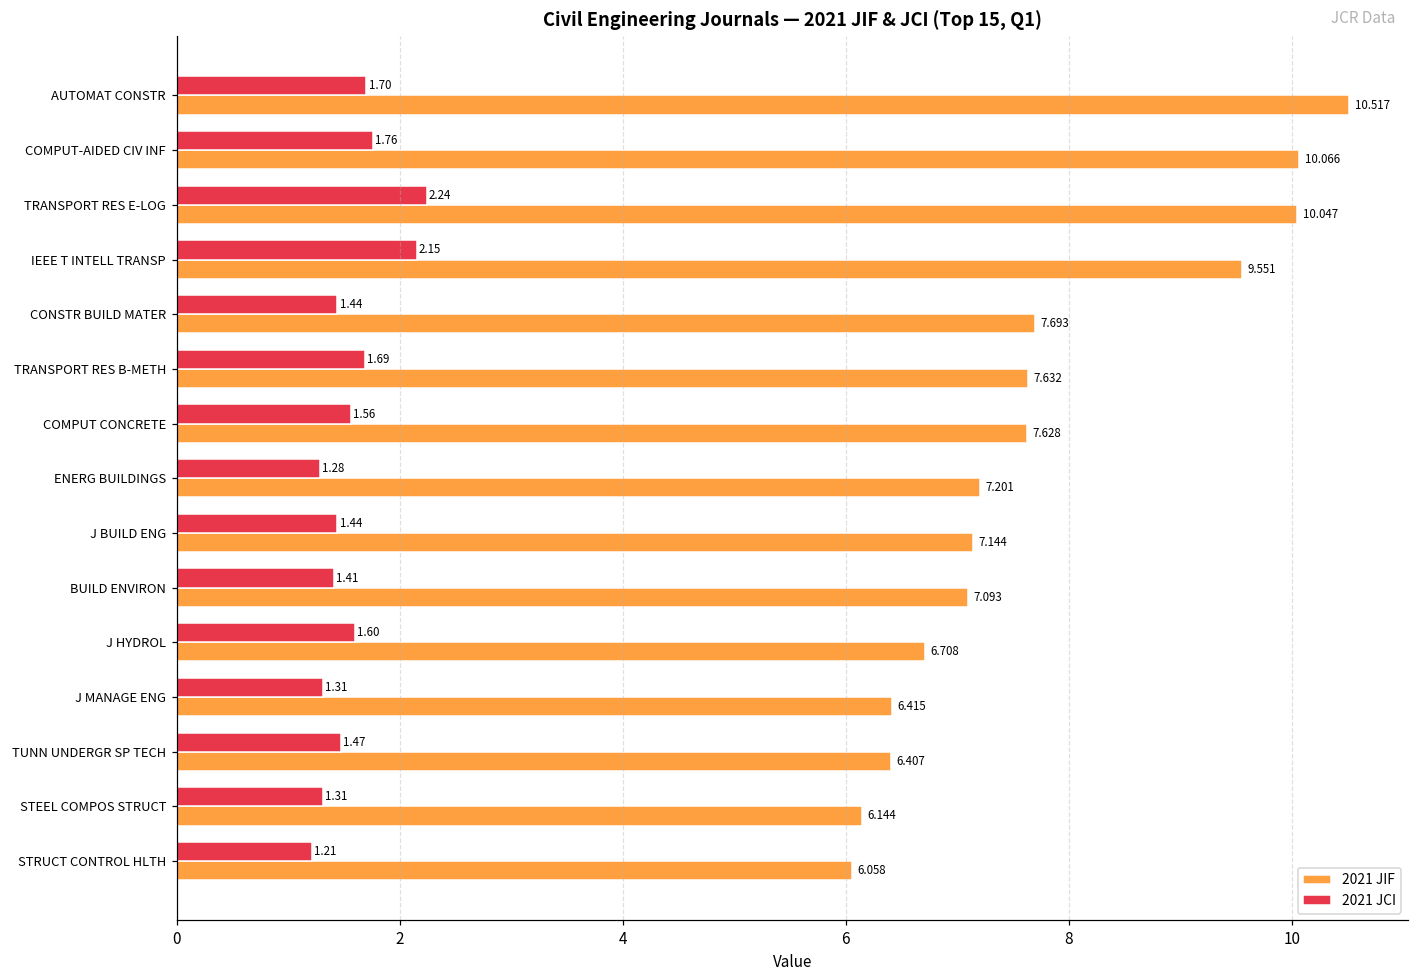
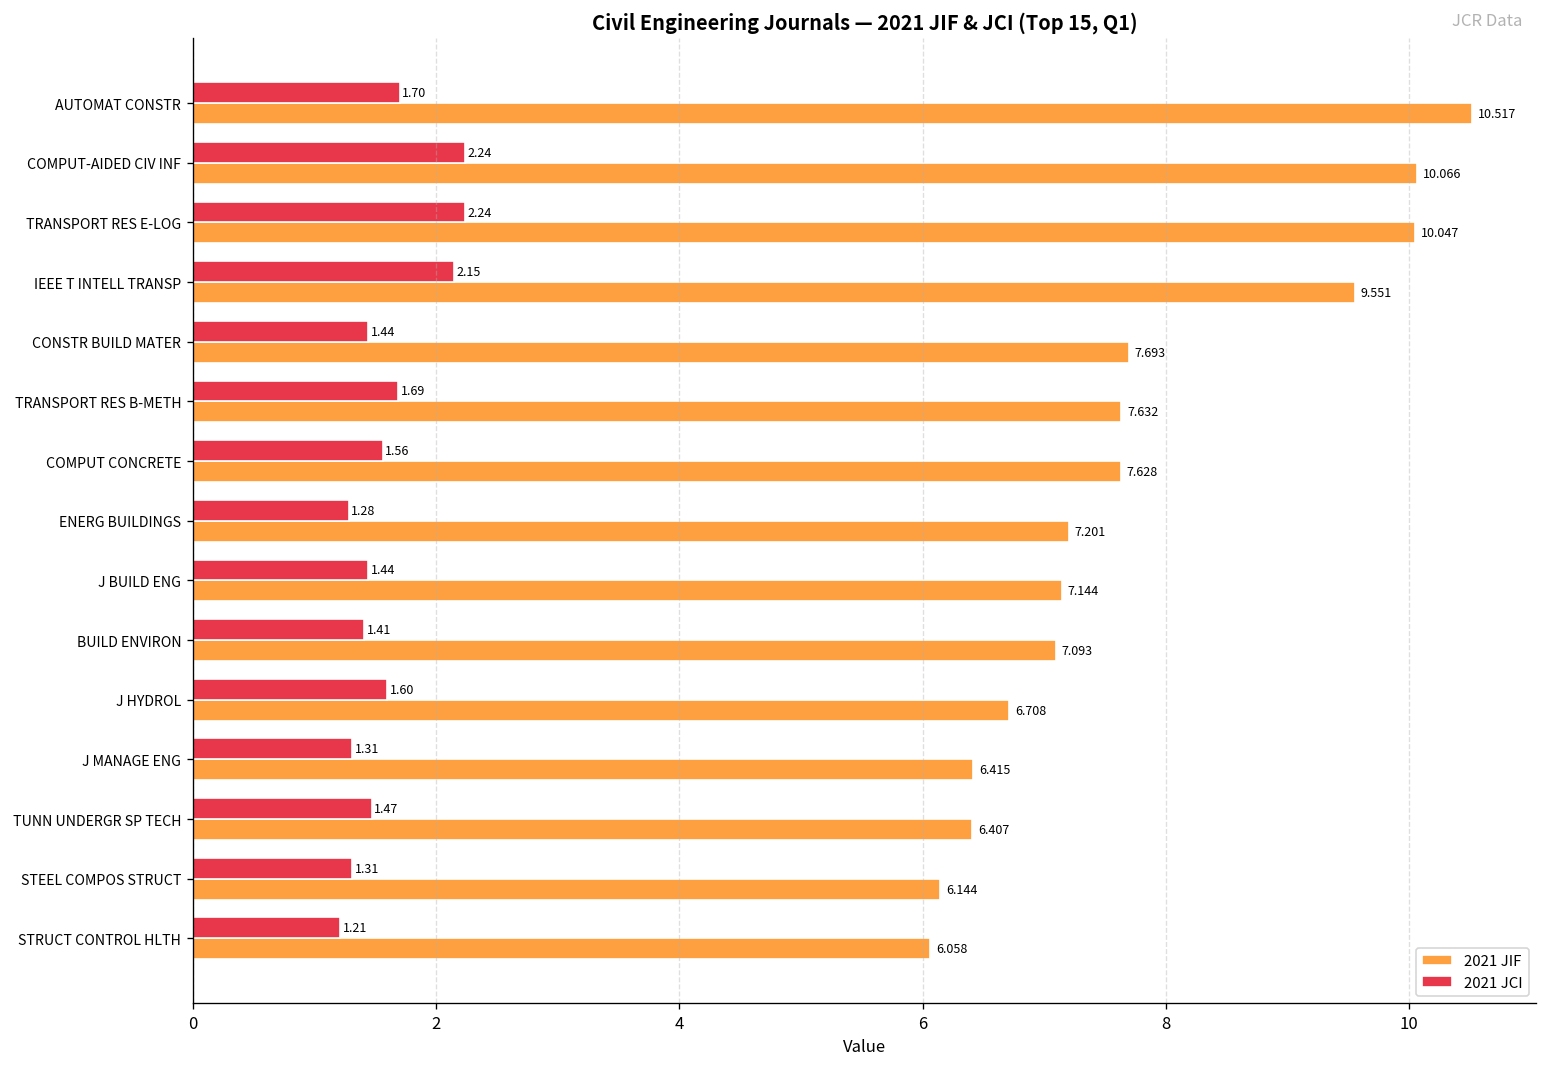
  {
    "2021 JIF": {
      "AUTOMAT CONSTR": 10.517,
      "COMPUT-AIDED CIV INF": 10.066,
      "TRANSPORT RES E-LOG": 10.047,
      "IEEE T INTELL TRANSP": 9.551,
      "CONSTR BUILD MATER": 7.693,
      "TRANSPORT RES B-METH": 7.632,
      "COMPUT CONCRETE": 7.628,
      "ENERG BUILDINGS": 7.201,
      "J BUILD ENG": 7.144,
      "BUILD ENVIRON": 7.093,
      "J HYDROL": 6.708,
      "J MANAGE ENG": 6.415,
      "TUNN UNDERGR SP TECH": 6.407,
      "STEEL COMPOS STRUCT": 6.144,
      "STRUCT CONTROL HLTH": 6.058
    },
    "2021 JCI": {
      "AUTOMAT CONSTR": 1.70,
-     "COMPUT-AIDED CIV INF": 1.76,
+     "COMPUT-AIDED CIV INF": 2.24,
      "TRANSPORT RES E-LOG": 2.24,
      "IEEE T INTELL TRANSP": 2.15,
      "CONSTR BUILD MATER": 1.44,
      "TRANSPORT RES B-METH": 1.69,
      "COMPUT CONCRETE": 1.56,
      "ENERG BUILDINGS": 1.28,
      "J BUILD ENG": 1.44,
      "BUILD ENVIRON": 1.41,
      "J HYDROL": 1.60,
      "J MANAGE ENG": 1.31,
      "TUNN UNDERGR SP TECH": 1.47,
      "STEEL COMPOS STRUCT": 1.31,
      "STRUCT CONTROL HLTH": 1.21
    }
  }
